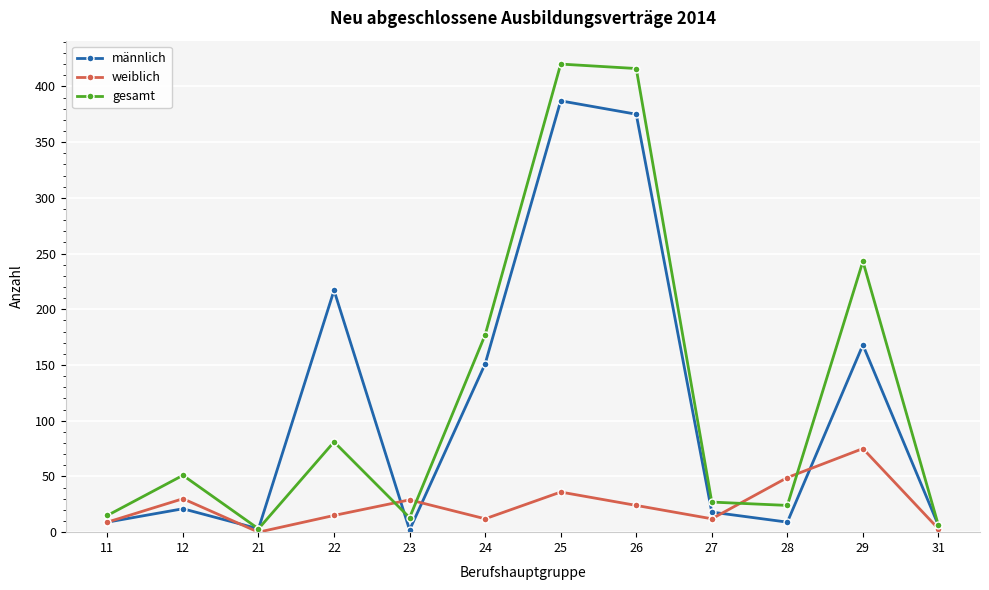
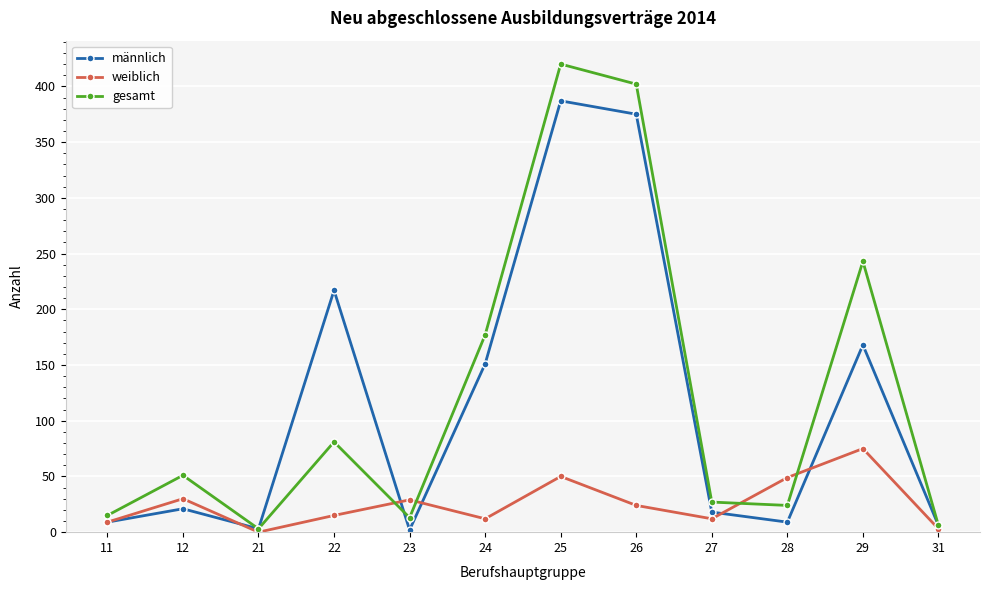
  {
    "männlich": {
      "12": 21,
      "22": 217,
      "23": 2,
      "24": 151,
      "25": 387,
      "26": 375,
      "27": 18,
      "28": 9,
      "29": 168
    },
    "weiblich": {
      "12": 30,
      "21": 0,
      "22": 15,
      "23": 29,
      "24": 12,
-     "25": 36,
+     "25": 50,
      "26": 24,
      "27": 12,
      "28": 49,
      "29": 75,
      "31": 3
    },
    "gesamt": {
      "11": 15,
      "12": 51,
      "22": 81,
      "23": 13,
      "24": 177,
      "25": 420,
-     "26": 416,
+     "26": 402,
      "27": 27,
      "28": 24,
      "29": 243
    }
  }
